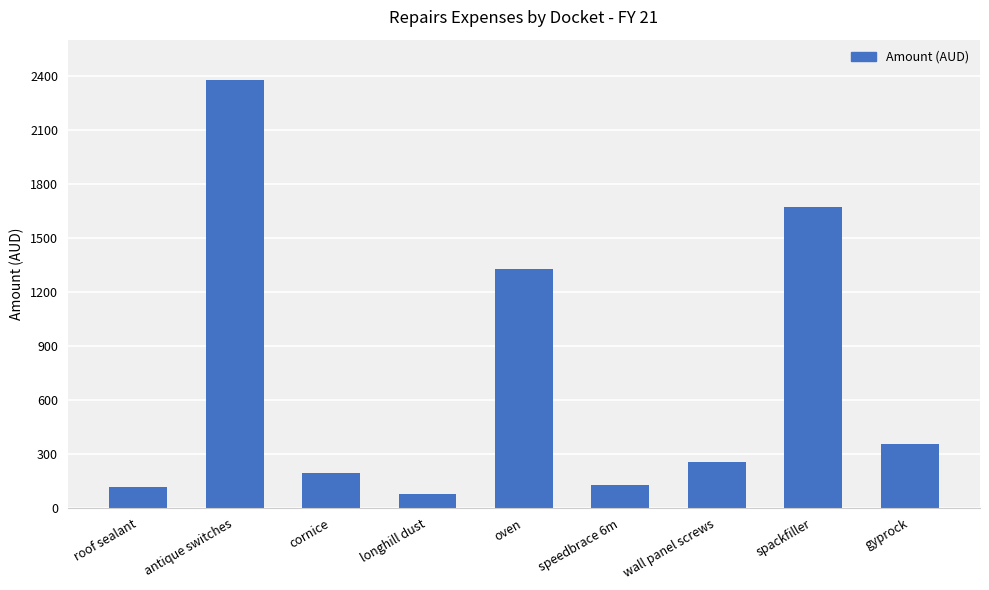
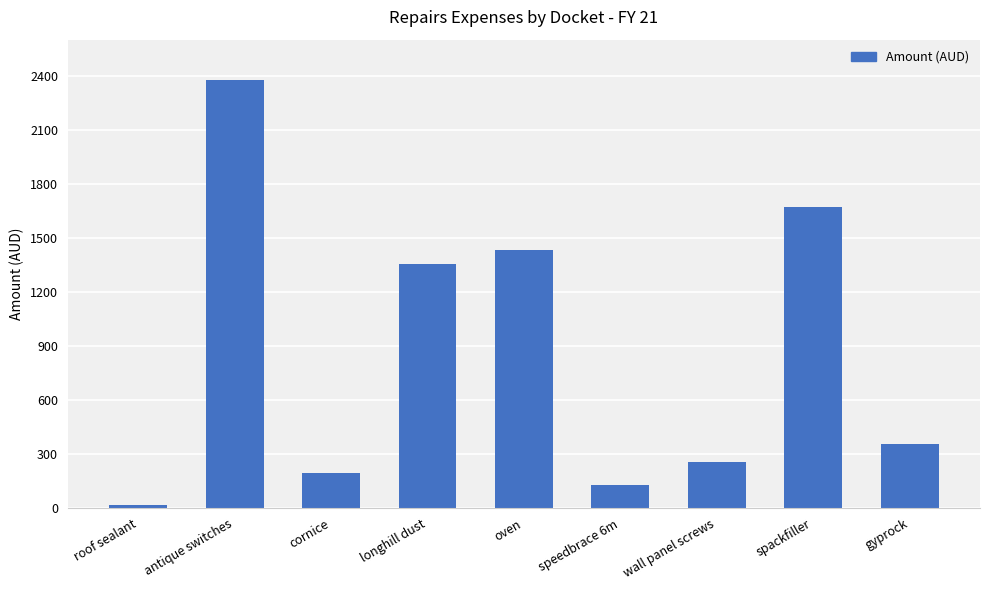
  {
-   "roof sealant": 110,
+   "roof sealant": 10,
    "antique switches": 2380,
    "cornice": 200,
-   "longhill dust": 80,
-   "oven": 1330,
+   "longhill dust": 1360,
+   "oven": 1430,
    "speedbrace 6m": 130,
    "wall panel screws": 260,
    "spackfiller": 1670,
    "gyprock": 350
  }
